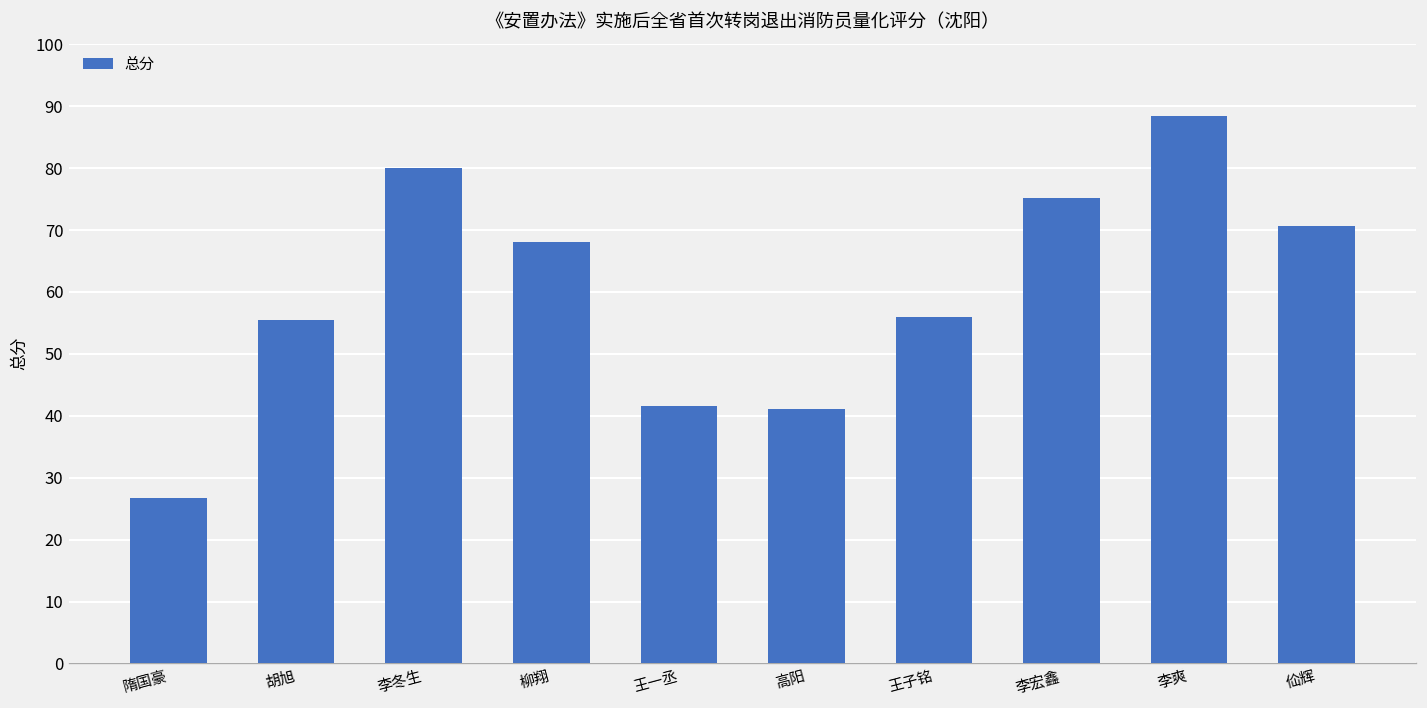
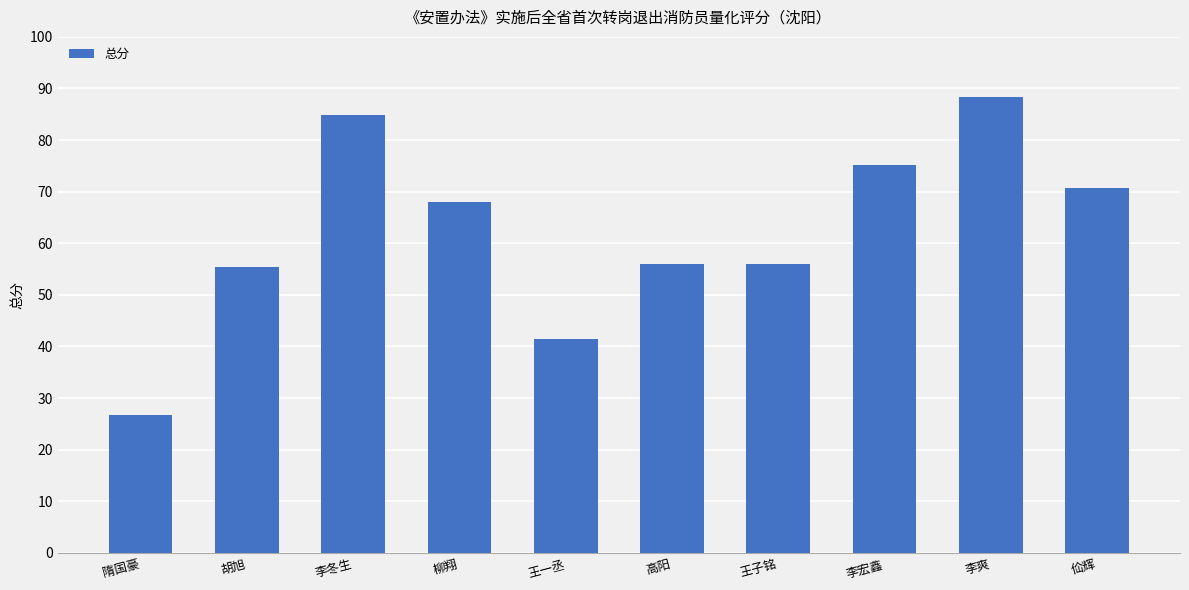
  {
    "隋国豪": 27,
    "胡旭": 56,
-   "李冬生": 80,
+   "李冬生": 85,
    "柳翔": 68,
    "王一丞": 42,
-   "高阳": 41,
+   "高阳": 56,
    "王子铭": 56,
    "李宏鑫": 75,
    "李爽": 88,
    "佡辉": 71
  }
